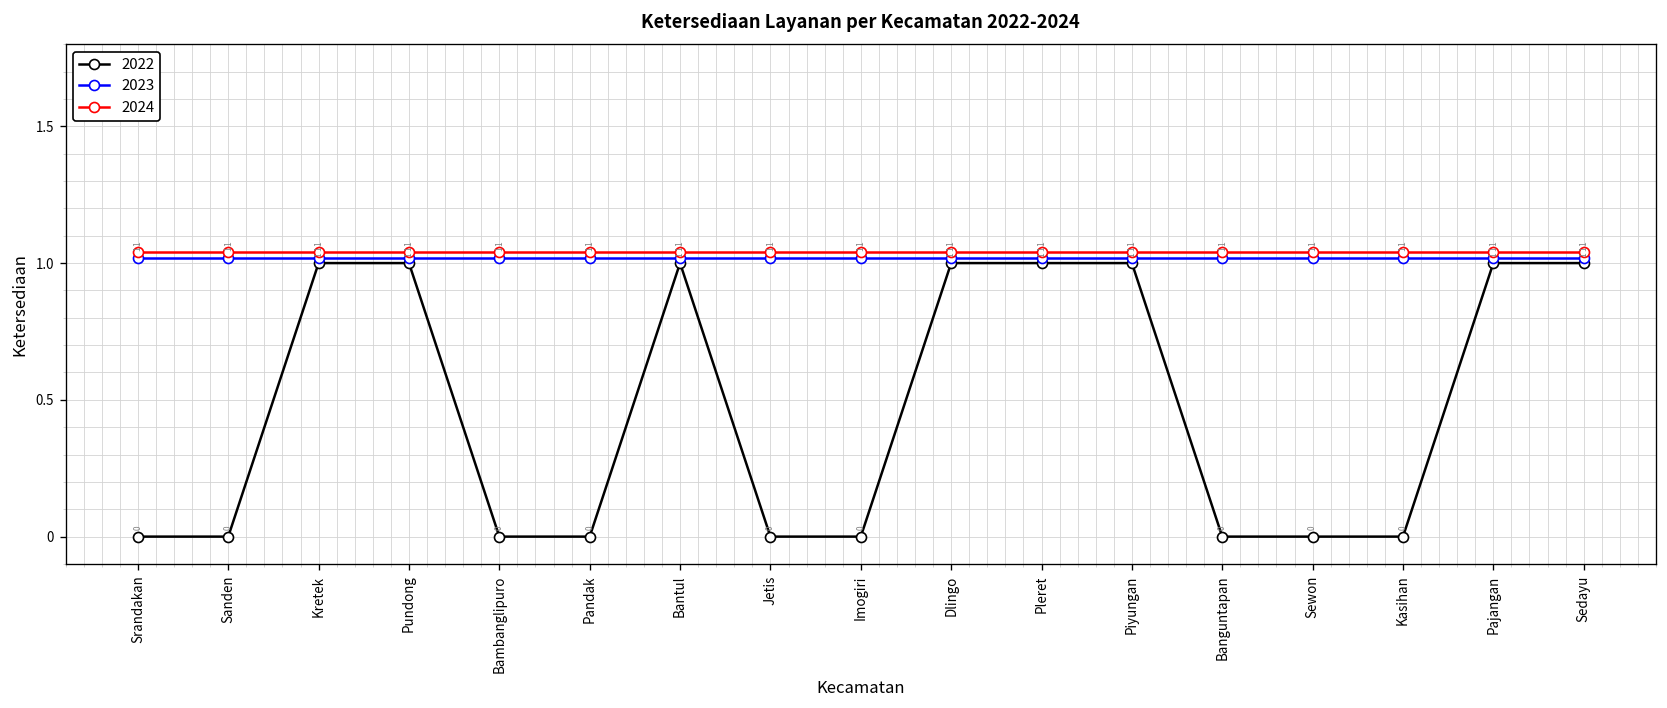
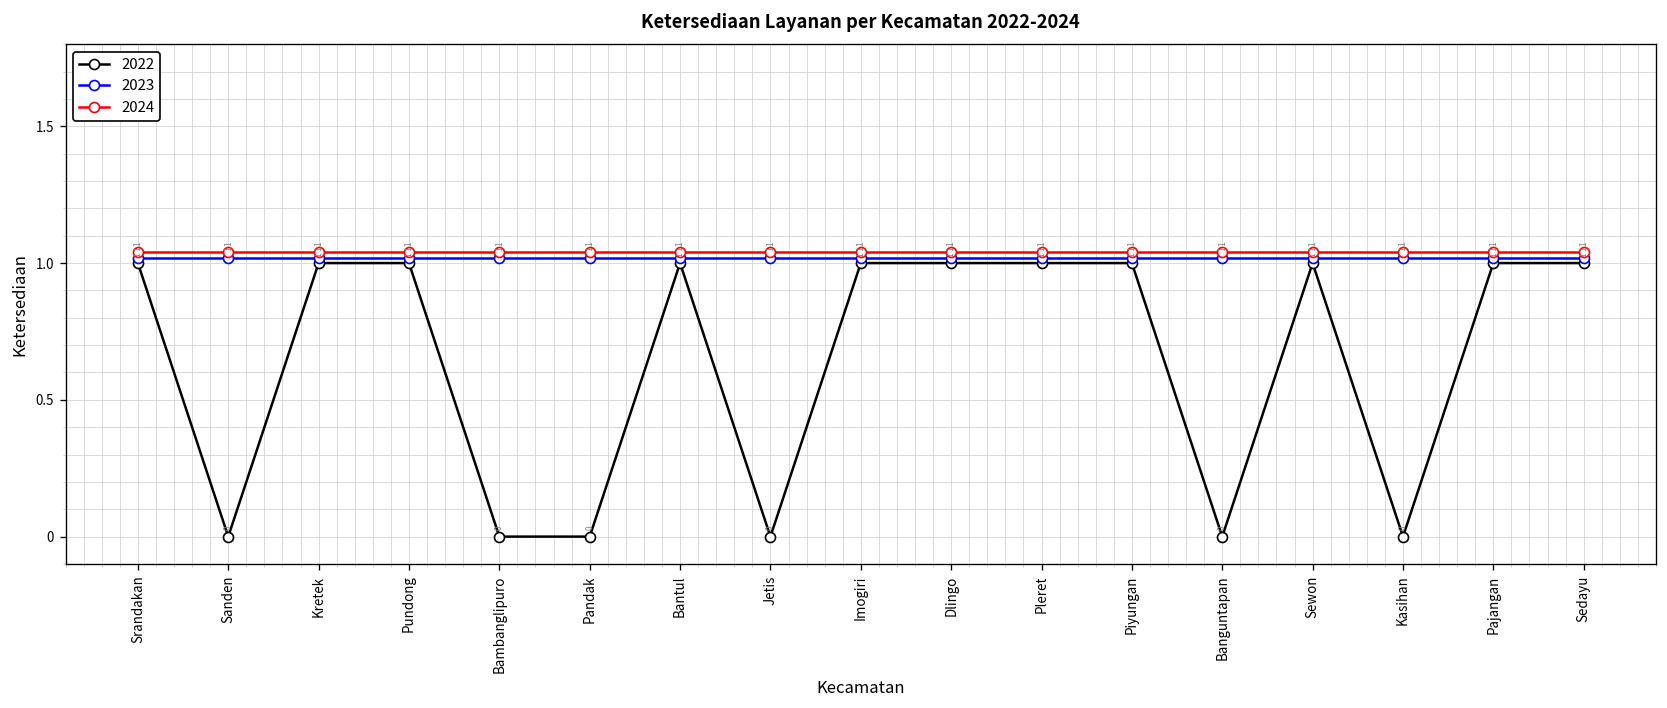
  {
    "2022": {
-     "Srandakan": 0,
+     "Srandakan": 1,
      "Sanden": 0,
      "Bambanglipuro": 0,
      "Pandak": 0,
      "Jetis": 0,
-     "Imogiri": 0,
+     "Imogiri": 1,
      "Banguntapan": 0,
-     "Sewon": 0,
+     "Sewon": 1,
      "Kasihan": 0
    },
    "2024": {
      "Srandakan": 1,
      "Sanden": 1,
      "Kretek": 1,
      "Pundong": 1,
      "Bambanglipuro": 1,
      "Pandak": 1,
      "Bantul": 1,
      "Jetis": 1,
      "Imogiri": 1,
      "Dlingo": 1,
      "Pleret": 1,
      "Piyungan": 1,
      "Banguntapan": 1,
      "Sewon": 1,
      "Kasihan": 1,
      "Pajangan": 1,
      "Sedayu": 1
    }
  }
